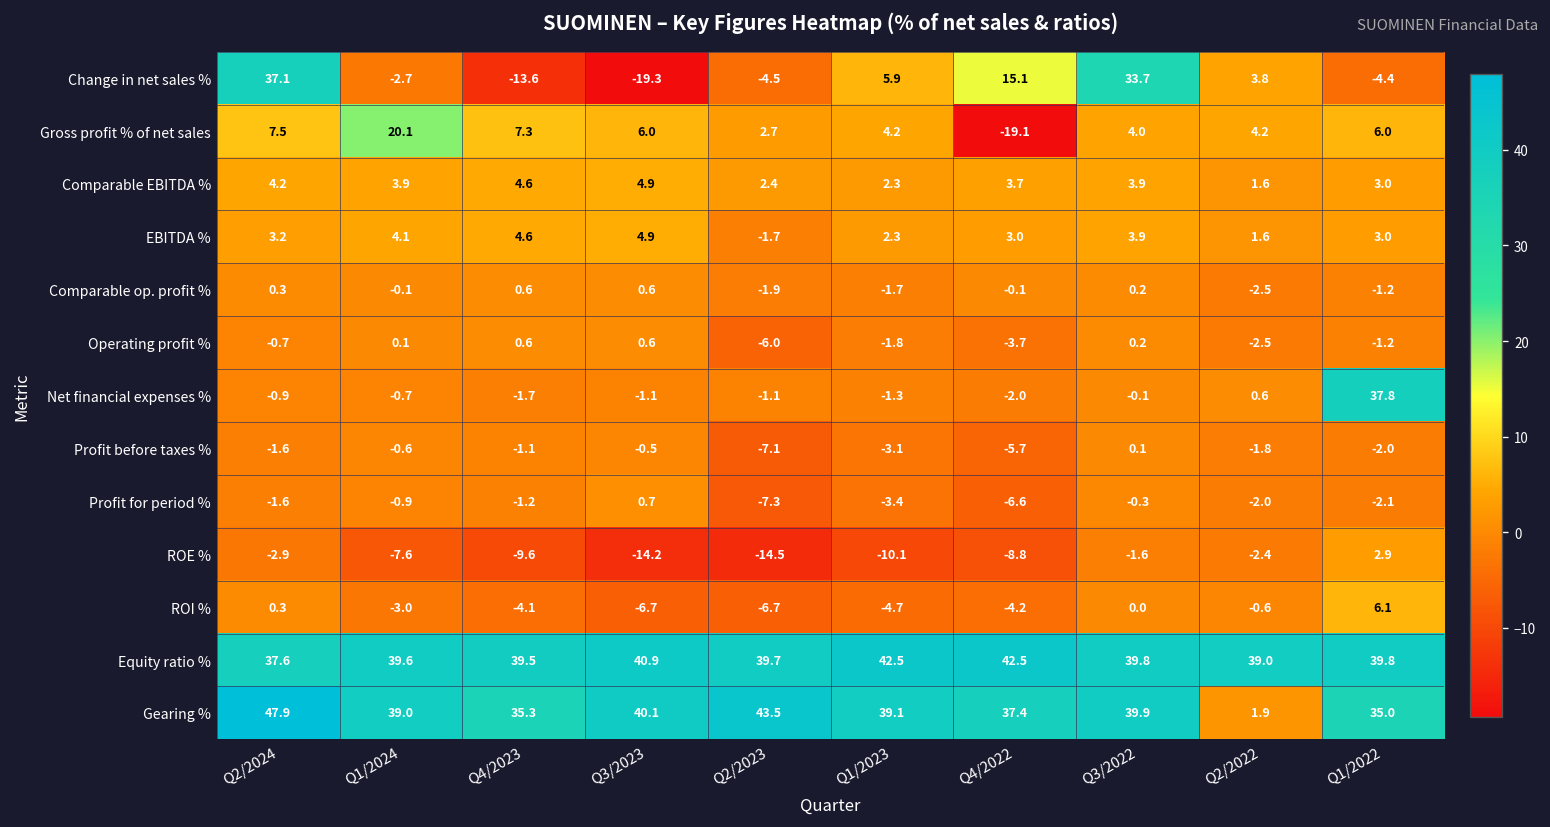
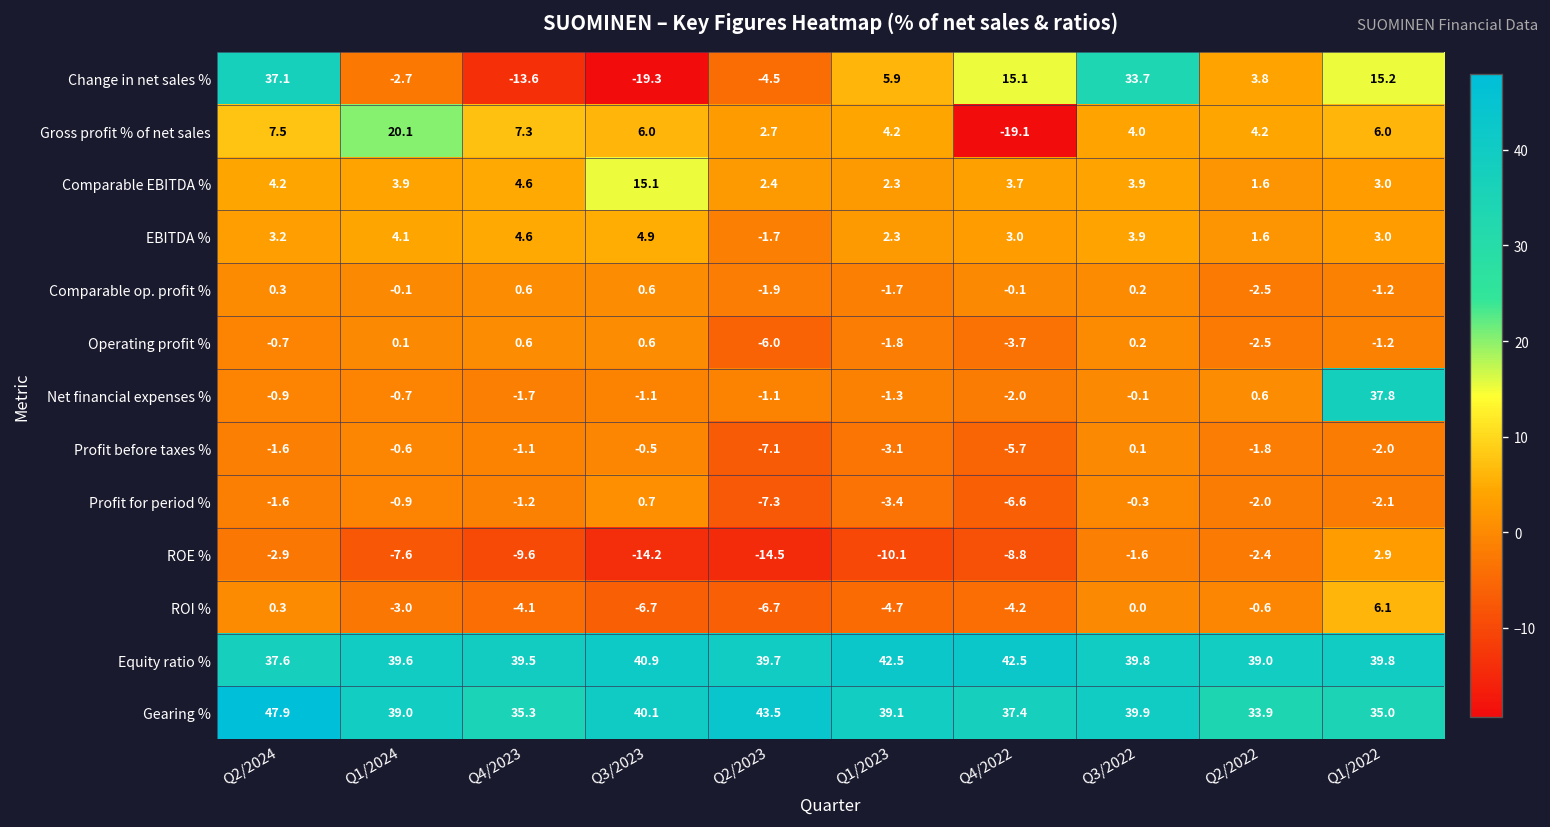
  {
    "Change in net sales %": {
      "Q2/2024": 37.1,
      "Q1/2024": -2.7,
      "Q4/2023": -13.6,
      "Q3/2023": -19.3,
      "Q2/2023": -4.5,
      "Q1/2023": 5.9,
      "Q4/2022": 15.1,
      "Q3/2022": 33.7,
      "Q2/2022": 3.8,
-     "Q1/2022": -4.4
+     "Q1/2022": 15.2
    },
    "Gross profit % of net sales": {
      "Q2/2024": 7.5,
      "Q1/2024": 20.1,
      "Q4/2023": 7.3,
      "Q3/2023": 6.0,
      "Q2/2023": 2.7,
      "Q1/2023": 4.2,
      "Q4/2022": -19.1,
      "Q3/2022": 4.0,
      "Q2/2022": 4.2,
      "Q1/2022": 6.0
    },
    "Comparable EBITDA %": {
      "Q2/2024": 4.2,
      "Q1/2024": 3.9,
      "Q4/2023": 4.6,
-     "Q3/2023": 4.9,
+     "Q3/2023": 15.1,
      "Q2/2023": 2.4,
      "Q1/2023": 2.3,
      "Q4/2022": 3.7,
      "Q3/2022": 3.9,
      "Q2/2022": 1.6,
      "Q1/2022": 3.0
    },
    "EBITDA %": {
      "Q2/2024": 3.2,
      "Q1/2024": 4.1,
      "Q4/2023": 4.6,
      "Q3/2023": 4.9,
      "Q2/2023": -1.7,
      "Q1/2023": 2.3,
      "Q4/2022": 3.0,
      "Q3/2022": 3.9,
      "Q2/2022": 1.6,
      "Q1/2022": 3.0
    },
    "Comparable op. profit %": {
      "Q2/2024": 0.3,
      "Q1/2024": -0.1,
      "Q4/2023": 0.6,
      "Q3/2023": 0.6,
      "Q2/2023": -1.9,
      "Q1/2023": -1.7,
      "Q4/2022": -0.1,
      "Q3/2022": 0.2,
      "Q2/2022": -2.5,
      "Q1/2022": -1.2
    },
    "Operating profit %": {
      "Q2/2024": -0.7,
      "Q1/2024": 0.1,
      "Q4/2023": 0.6,
      "Q3/2023": 0.6,
      "Q2/2023": -6.0,
      "Q1/2023": -1.8,
      "Q4/2022": -3.7,
      "Q3/2022": 0.2,
      "Q2/2022": -2.5,
      "Q1/2022": -1.2
    },
    "Net financial expenses %": {
      "Q2/2024": -0.9,
      "Q1/2024": -0.7,
      "Q4/2023": -1.7,
      "Q3/2023": -1.1,
      "Q2/2023": -1.1,
      "Q1/2023": -1.3,
      "Q4/2022": -2.0,
      "Q3/2022": -0.1,
      "Q2/2022": 0.6,
      "Q1/2022": 37.8
    },
    "Profit before taxes %": {
      "Q2/2024": -1.6,
      "Q1/2024": -0.6,
      "Q4/2023": -1.1,
      "Q3/2023": -0.5,
      "Q2/2023": -7.1,
      "Q1/2023": -3.1,
      "Q4/2022": -5.7,
      "Q3/2022": 0.1,
      "Q2/2022": -1.8,
      "Q1/2022": -2.0
    },
    "Profit for period %": {
      "Q2/2024": -1.6,
      "Q1/2024": -0.9,
      "Q4/2023": -1.2,
      "Q3/2023": 0.7,
      "Q2/2023": -7.3,
      "Q1/2023": -3.4,
      "Q4/2022": -6.6,
      "Q3/2022": -0.3,
      "Q2/2022": -2.0,
      "Q1/2022": -2.1
    },
    "ROE %": {
      "Q2/2024": -2.9,
      "Q1/2024": -7.6,
      "Q4/2023": -9.6,
      "Q3/2023": -14.2,
      "Q2/2023": -14.5,
      "Q1/2023": -10.1,
      "Q4/2022": -8.8,
      "Q3/2022": -1.6,
      "Q2/2022": -2.4,
      "Q1/2022": 2.9
    },
    "ROI %": {
      "Q2/2024": 0.3,
      "Q1/2024": -3.0,
      "Q4/2023": -4.1,
      "Q3/2023": -6.7,
      "Q2/2023": -6.7,
      "Q1/2023": -4.7,
      "Q4/2022": -4.2,
      "Q3/2022": 0.0,
      "Q2/2022": -0.6,
      "Q1/2022": 6.1
    },
    "Equity ratio %": {
      "Q2/2024": 37.6,
      "Q1/2024": 39.6,
      "Q4/2023": 39.5,
      "Q3/2023": 40.9,
      "Q2/2023": 39.7,
      "Q1/2023": 42.5,
      "Q4/2022": 42.5,
      "Q3/2022": 39.8,
      "Q2/2022": 39.0,
      "Q1/2022": 39.8
    },
    "Gearing %": {
      "Q2/2024": 47.9,
      "Q1/2024": 39.0,
      "Q4/2023": 35.3,
      "Q3/2023": 40.1,
      "Q2/2023": 43.5,
      "Q1/2023": 39.1,
      "Q4/2022": 37.4,
      "Q3/2022": 39.9,
-     "Q2/2022": 1.9,
+     "Q2/2022": 33.9,
      "Q1/2022": 35.0
    }
  }
